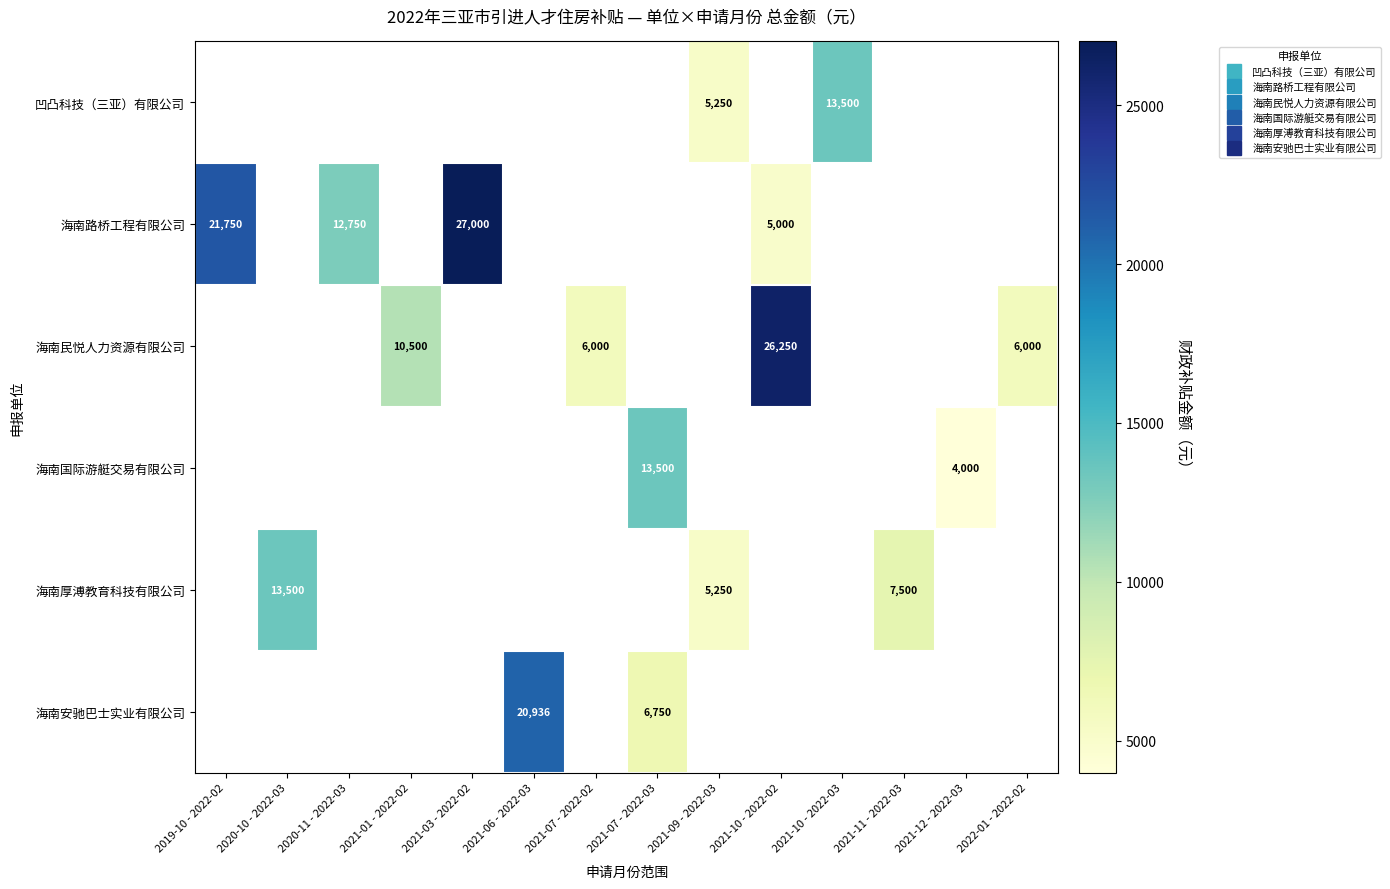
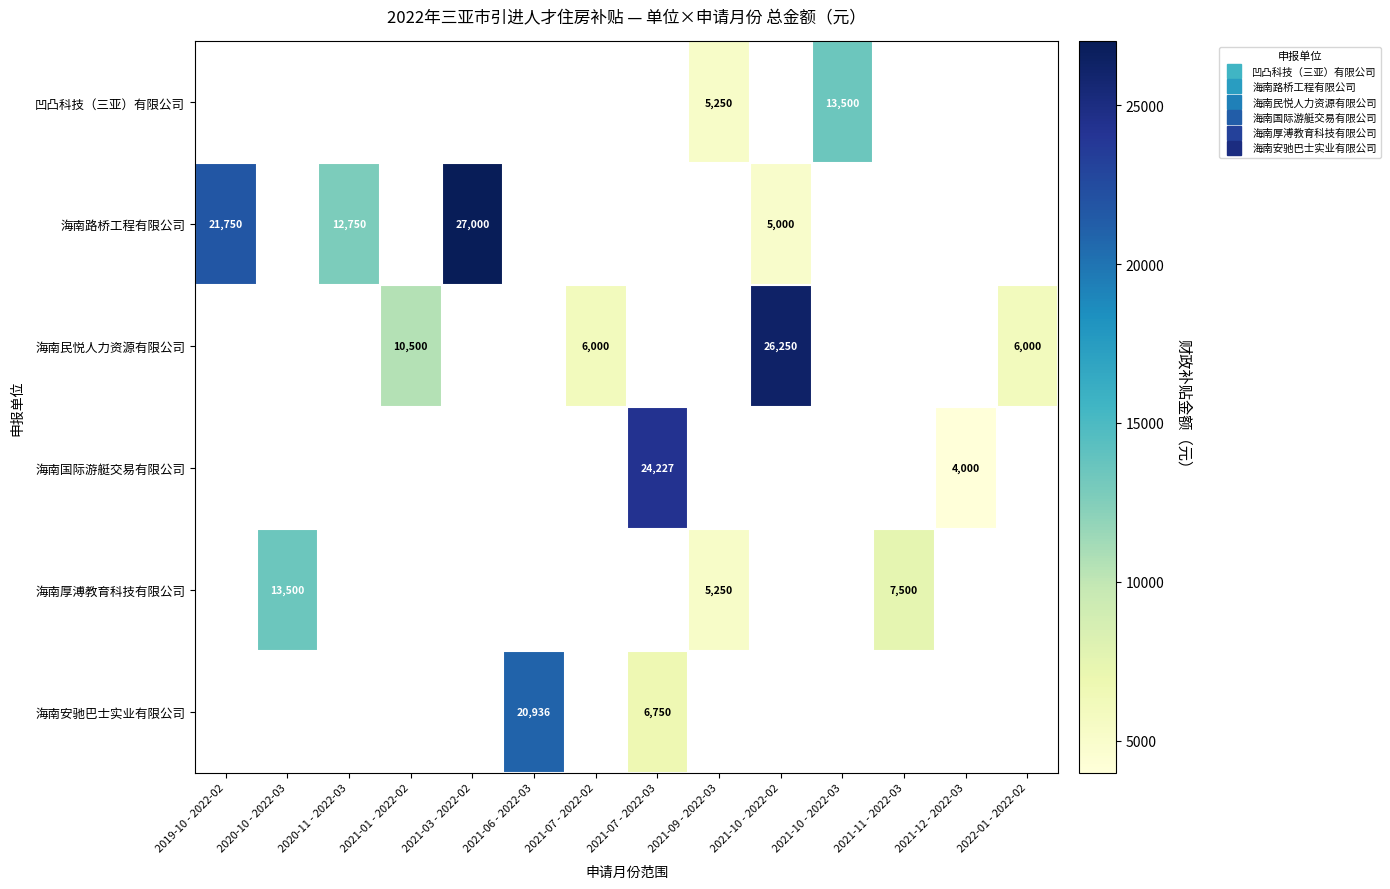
  {
    "凹凸科技（三亚）有限公司": {
      "2021-09 - 2022-03": "5,250",
      "2021-10 - 2022-03": "13,500"
    },
    "海南路桥工程有限公司": {
      "2019-10 - 2022-02": "21,750",
      "2020-11 - 2022-03": "12,750",
      "2021-03 - 2022-02": "27,000",
      "2021-10 - 2022-02": "5,000"
    },
    "海南民悦人力资源有限公司": {
      "2021-01 - 2022-02": "10,500",
      "2021-07 - 2022-02": "6,000",
      "2021-10 - 2022-02": "26,250",
      "2022-01 - 2022-02": "6,000"
    },
    "海南国际游艇交易有限公司": {
-     "2021-07 - 2022-03": "13,500",
+     "2021-07 - 2022-03": "24,227",
      "2021-12 - 2022-03": "4,000"
    },
    "海南厚溥教育科技有限公司": {
      "2020-10 - 2022-03": "13,500",
      "2021-09 - 2022-03": "5,250",
      "2021-11 - 2022-03": "7,500"
    },
    "海南安驰巴士实业有限公司": {
      "2021-06 - 2022-03": "20,936",
      "2021-07 - 2022-03": "6,750"
    }
  }
